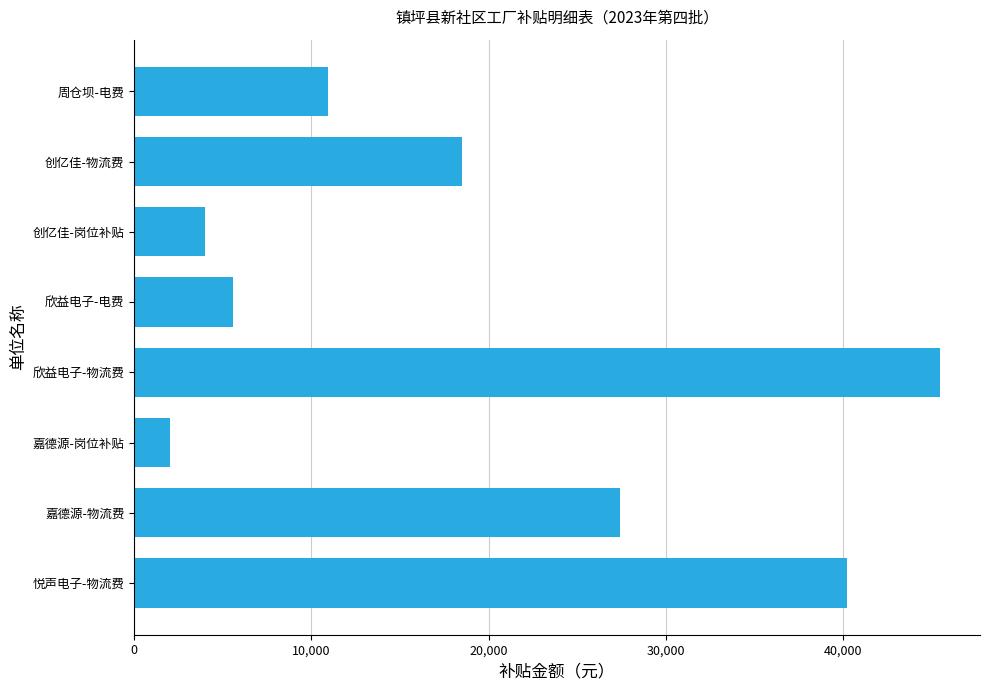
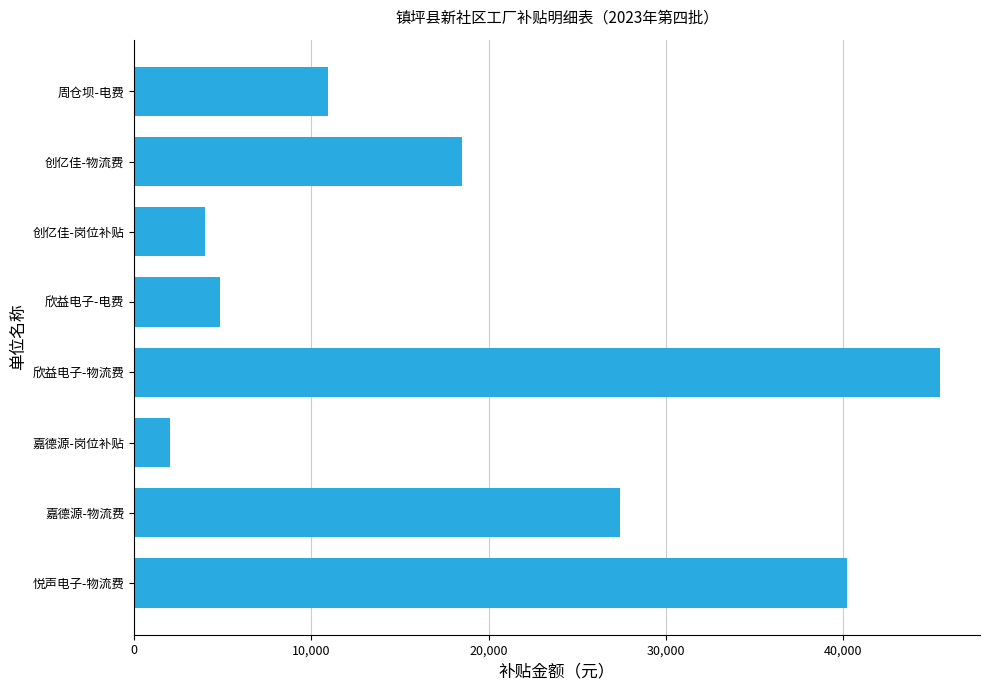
  {
    "周仓坝-电费": "10,900",
    "创亿佳-物流费": "18,500",
    "创亿佳-岗位补贴": "4,000",
-   "欣益电子-电费": "5,600",
+   "欣益电子-电费": "4,800",
    "欣益电子-物流费": "45,400",
    "嘉德源-岗位补贴": "2,000",
    "嘉德源-物流费": "27,400",
    "悦声电子-物流费": "40,200"
  }
